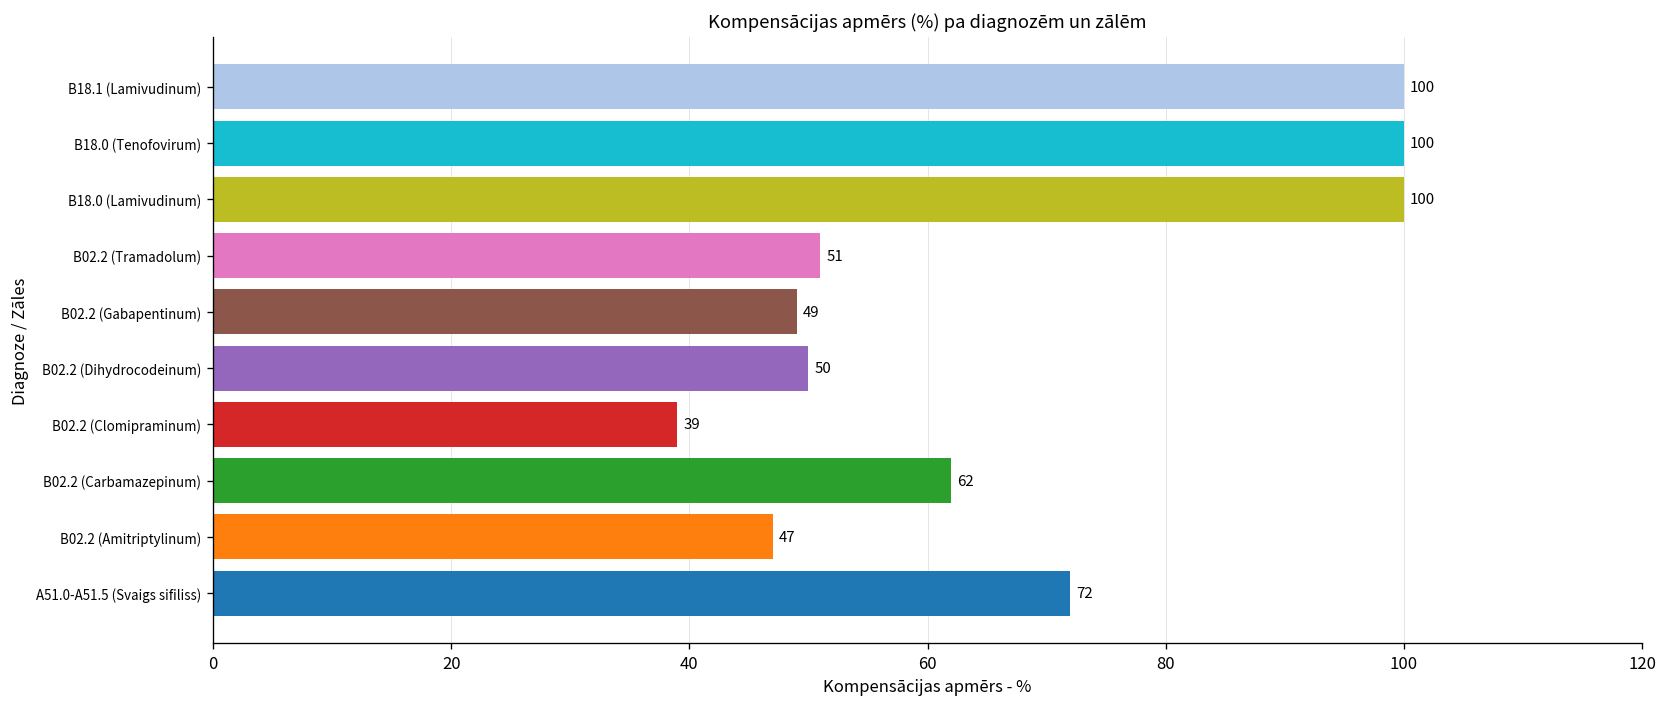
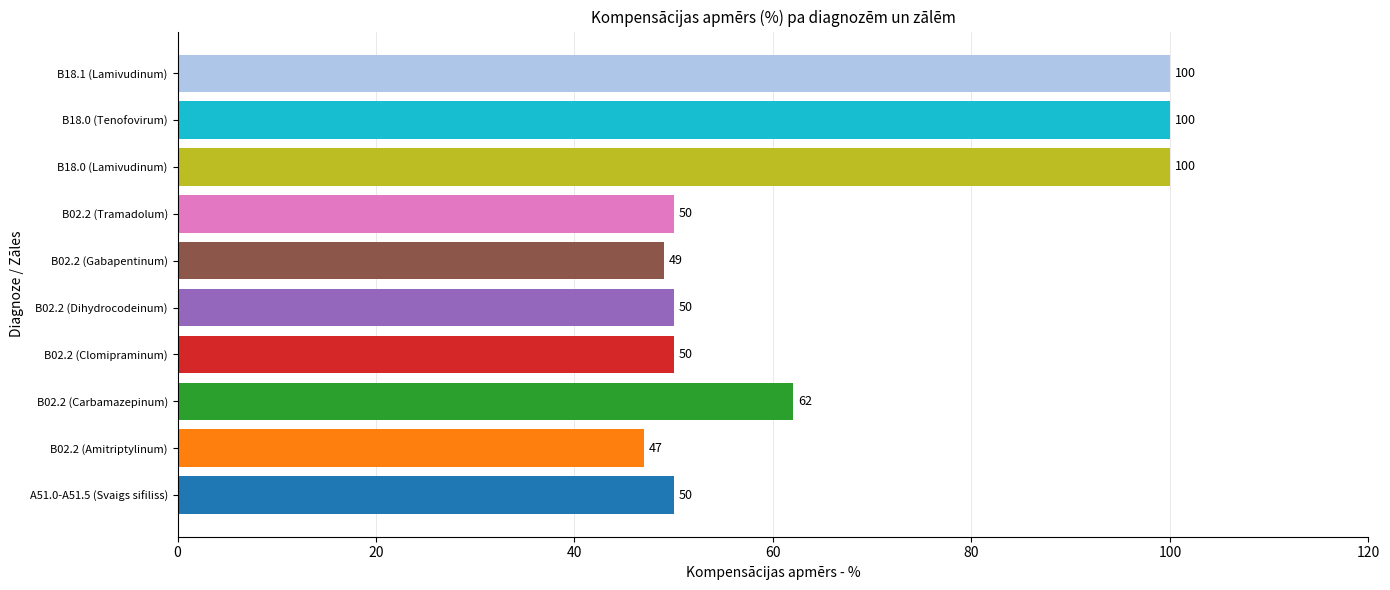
  {
    "B18.1 (Lamivudinum)": 100,
    "B18.0 (Tenofovirum)": 100,
    "B18.0 (Lamivudinum)": 100,
-   "B02.2 (Tramadolum)": 51,
+   "B02.2 (Tramadolum)": 50,
    "B02.2 (Gabapentinum)": 49,
    "B02.2 (Dihydrocodeinum)": 50,
-   "B02.2 (Clomipraminum)": 39,
+   "B02.2 (Clomipraminum)": 50,
    "B02.2 (Carbamazepinum)": 62,
    "B02.2 (Amitriptylinum)": 47,
-   "A51.0-A51.5 (Svaigs sifiliss)": 72
+   "A51.0-A51.5 (Svaigs sifiliss)": 50
  }
